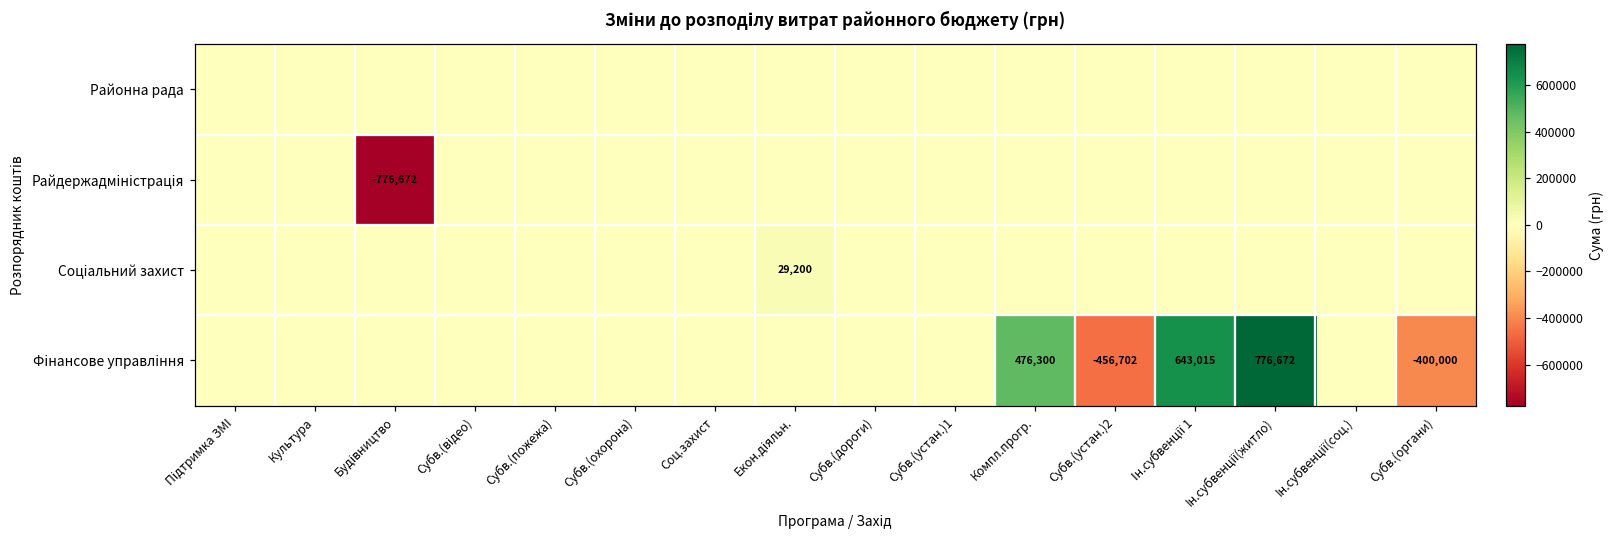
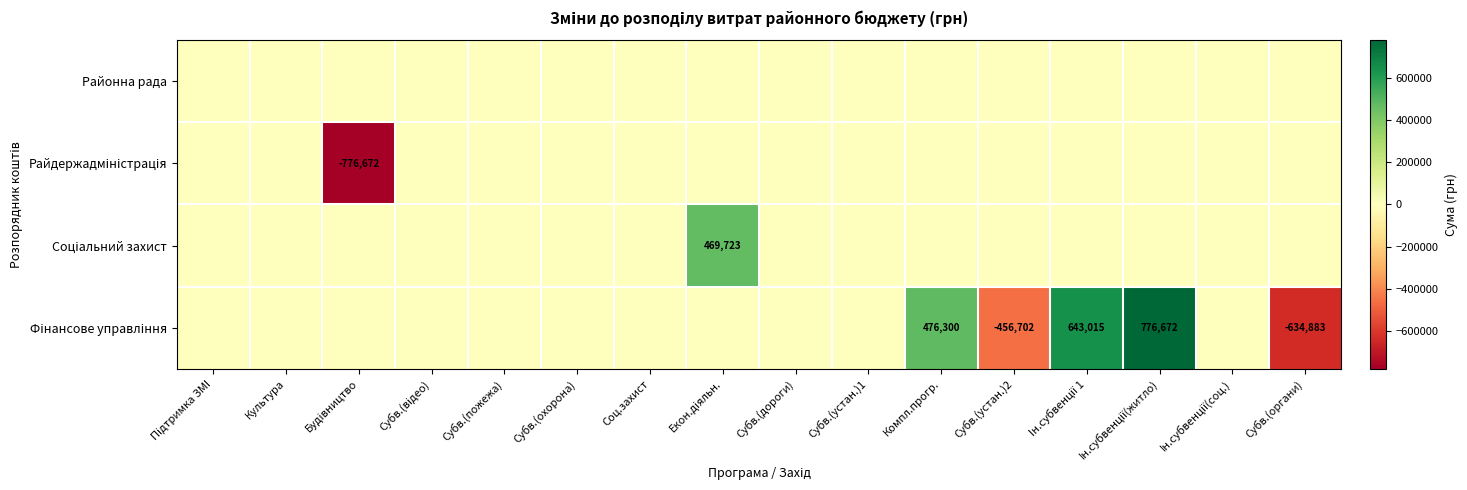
  {
    "Райдержадміністрація": {
      "Будівництво": "-776,672"
    },
    "Соціальний захист": {
-     "Екон.діяльн.": "29,200"
+     "Екон.діяльн.": "469,723"
    },
    "Фінансове управління": {
      "Компл.прогр.": "476,300",
      "Субв.(устан.)2": "-456,702",
      "Ін.субвенції 1": "643,015",
      "Ін.субвенції(житло)": "776,672",
-     "Субв.(органи)": "-400,000"
+     "Субв.(органи)": "-634,883"
    }
  }
